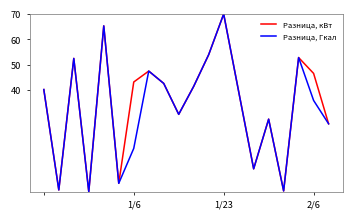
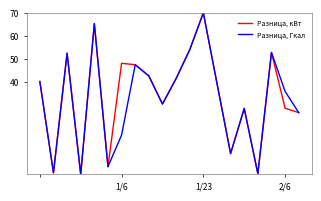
  {
    "Разница, кВт": {
-     "1/6": 43,
-     "2/6": 47
+     "1/6": 48,
+     "2/6": 29
    },
    "Разница, Гкал": {
      "1/6": 17,
      "2/6": 36
    }
  }
